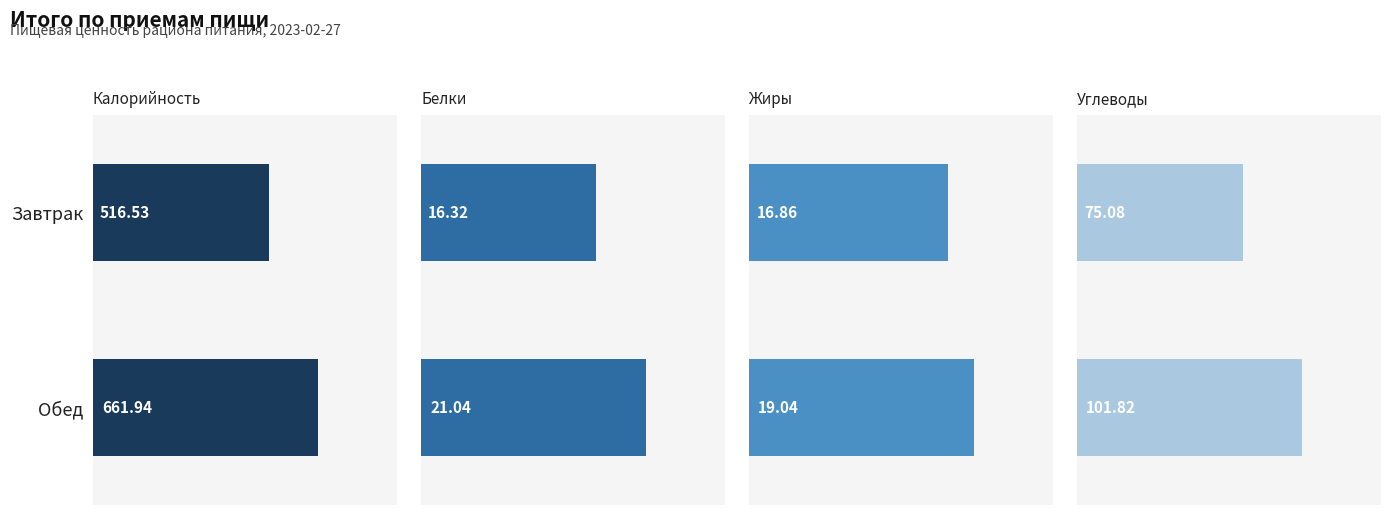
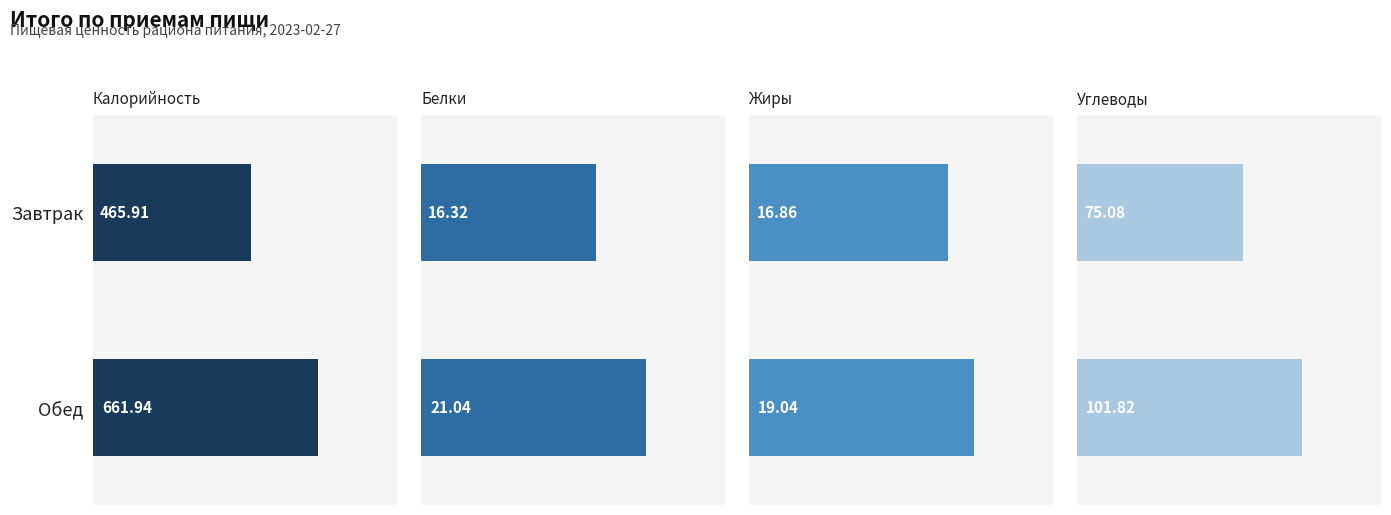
  {
    "Калорийность": {
-     "Завтрак": 516.53,
+     "Завтрак": 465.91,
      "Обед": 661.94
    }
  }
